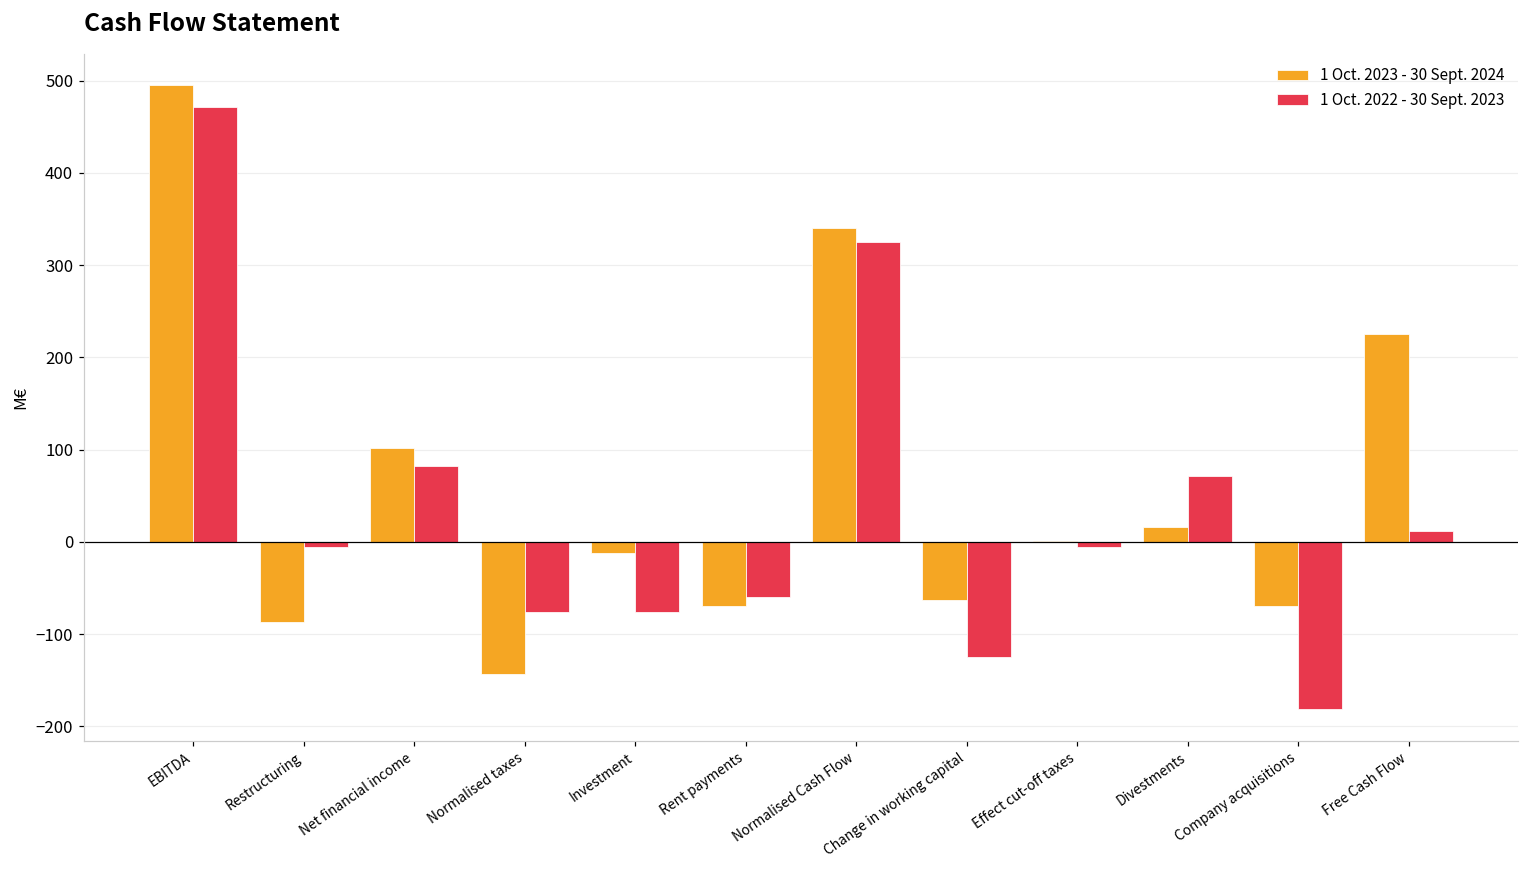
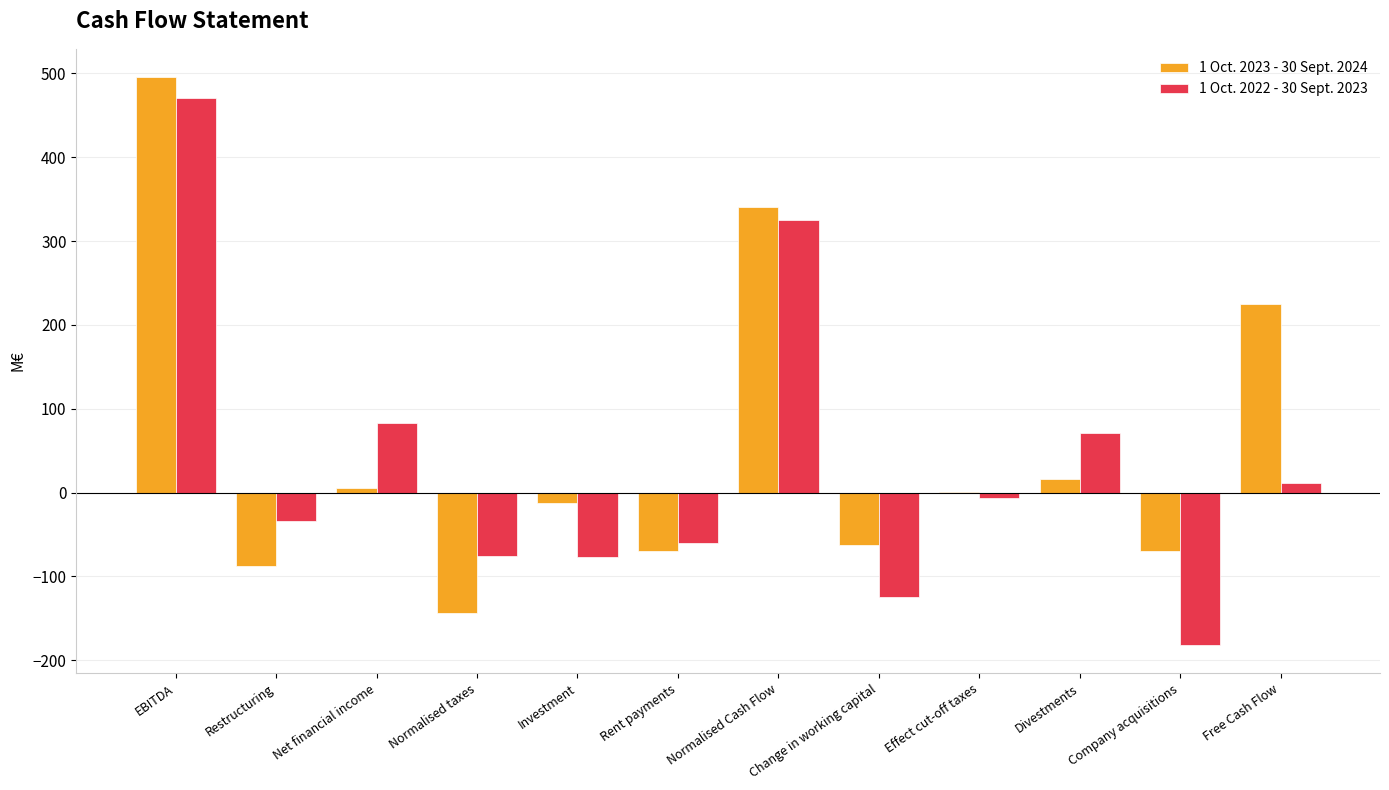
  {
    "1 Oct. 2023 - 30 Sept. 2024": {
      "EBITDA": 500,
      "Restructuring": -90,
-     "Net financial income": 100,
+     "Net financial income": 10,
      "Normalised taxes": -140,
      "Investment": -10,
      "Rent payments": -70,
      "Normalised Cash Flow": 340,
      "Change in working capital": -60,
      "Divestments": 20,
      "Company acquisitions": -70,
      "Free Cash Flow": 220
    },
    "1 Oct. 2022 - 30 Sept. 2023": {
      "EBITDA": 470,
-     "Restructuring": -10,
+     "Restructuring": -30,
      "Net financial income": 80,
      "Normalised taxes": -80,
      "Investment": -80,
      "Rent payments": -60,
      "Normalised Cash Flow": 320,
      "Change in working capital": -130,
      "Effect cut-off taxes": -10,
      "Divestments": 70,
      "Company acquisitions": -180,
      "Free Cash Flow": 10
    }
  }
